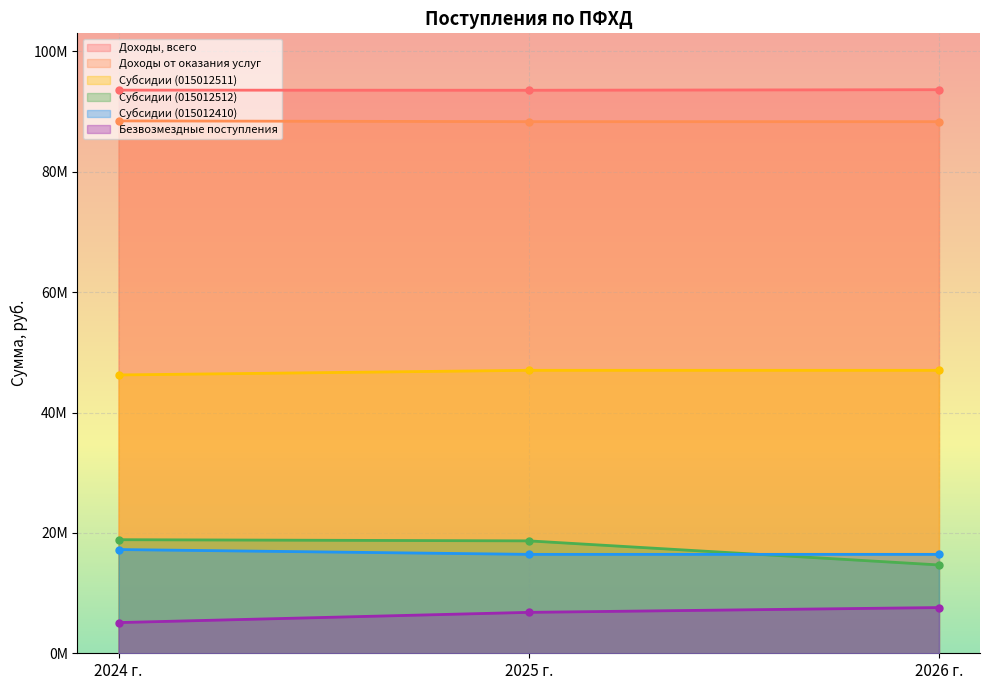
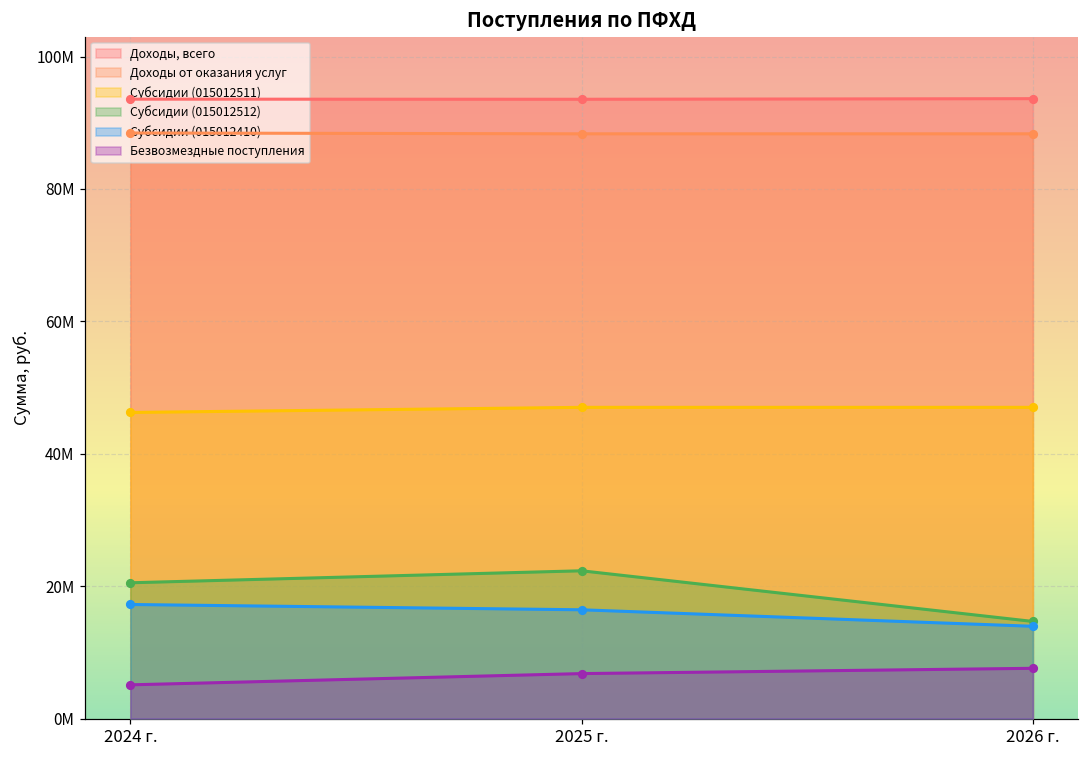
  {
    "Субсидии (015012512)": {
-     "2024 г.": 19000000,
-     "2025 г.": 19000000,
+     "2024 г.": 21000000,
+     "2025 г.": 22000000,
      "2026 г.": 15000000
    },
    "Субсидии (015012410)": {
      "2024 г.": 17000000,
      "2025 г.": 16000000,
-     "2026 г.": 16000000
+     "2026 г.": 14000000
    },
    "Безвозмездные поступления": {
      "2024 г.": 5000000,
      "2025 г.": 7000000,
      "2026 г.": 8000000
    }
  }
